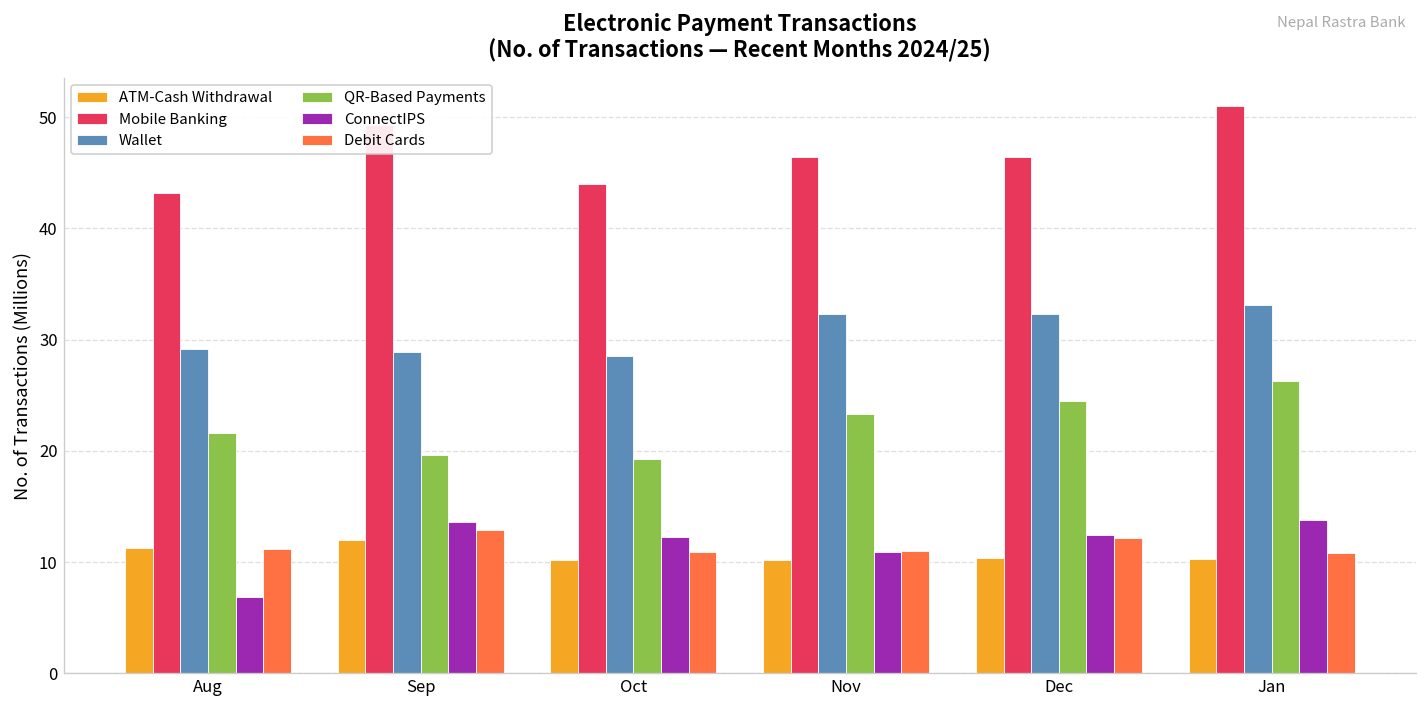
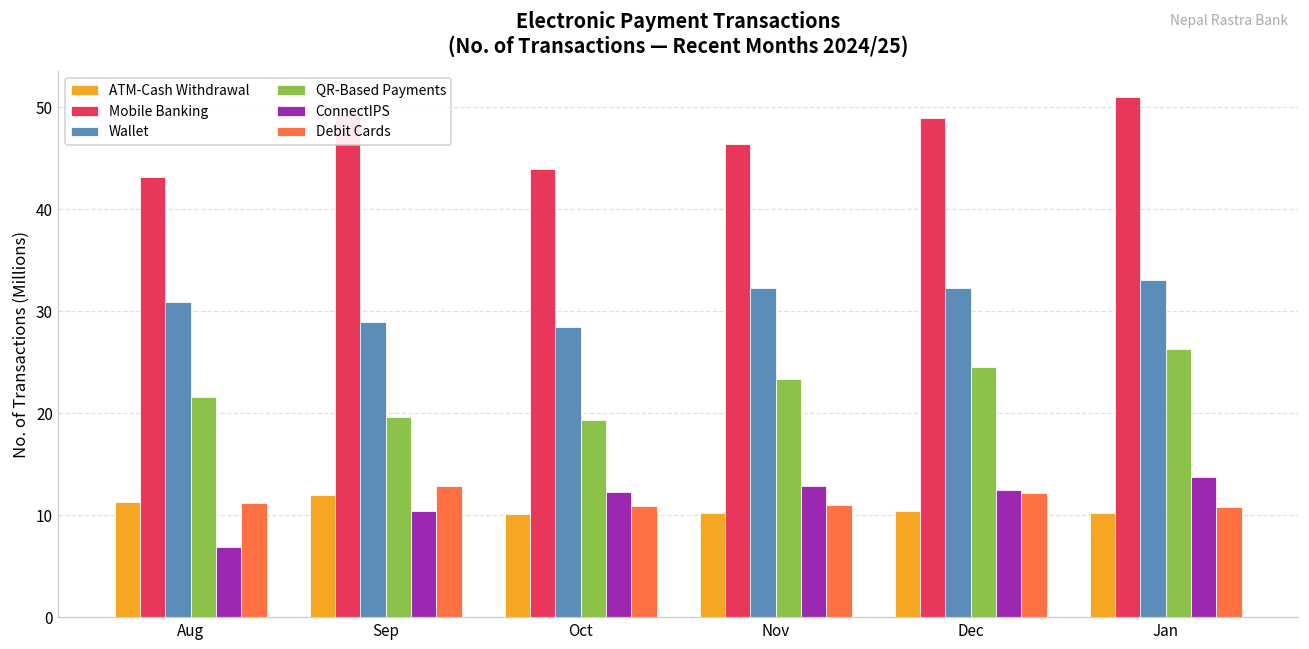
  {
    "ATM-Cash Withdrawal": {
      "Aug": 11,
      "Sep": 12,
      "Oct": 10,
      "Nov": 10,
      "Dec": 10,
      "Jan": 10
    },
    "Mobile Banking": {
      "Aug": 43,
      "Oct": 44,
      "Nov": 46,
-     "Dec": 46,
+     "Dec": 49,
      "Jan": 51
    },
    "Wallet": {
-     "Aug": 29,
+     "Aug": 31,
      "Sep": 29,
      "Oct": 29,
      "Nov": 32,
      "Dec": 32,
      "Jan": 33
    },
    "QR-Based Payments": {
      "Aug": 22,
      "Sep": 20,
      "Oct": 19,
      "Nov": 23,
      "Dec": 25,
      "Jan": 26
    },
    "ConnectIPS": {
      "Aug": 7,
-     "Sep": 14,
+     "Sep": 10,
      "Oct": 12,
-     "Nov": 11,
+     "Nov": 13,
      "Dec": 12,
      "Jan": 14
    },
    "Debit Cards": {
      "Aug": 11,
      "Sep": 13,
      "Oct": 11,
      "Nov": 11,
      "Dec": 12,
      "Jan": 11
    }
  }
